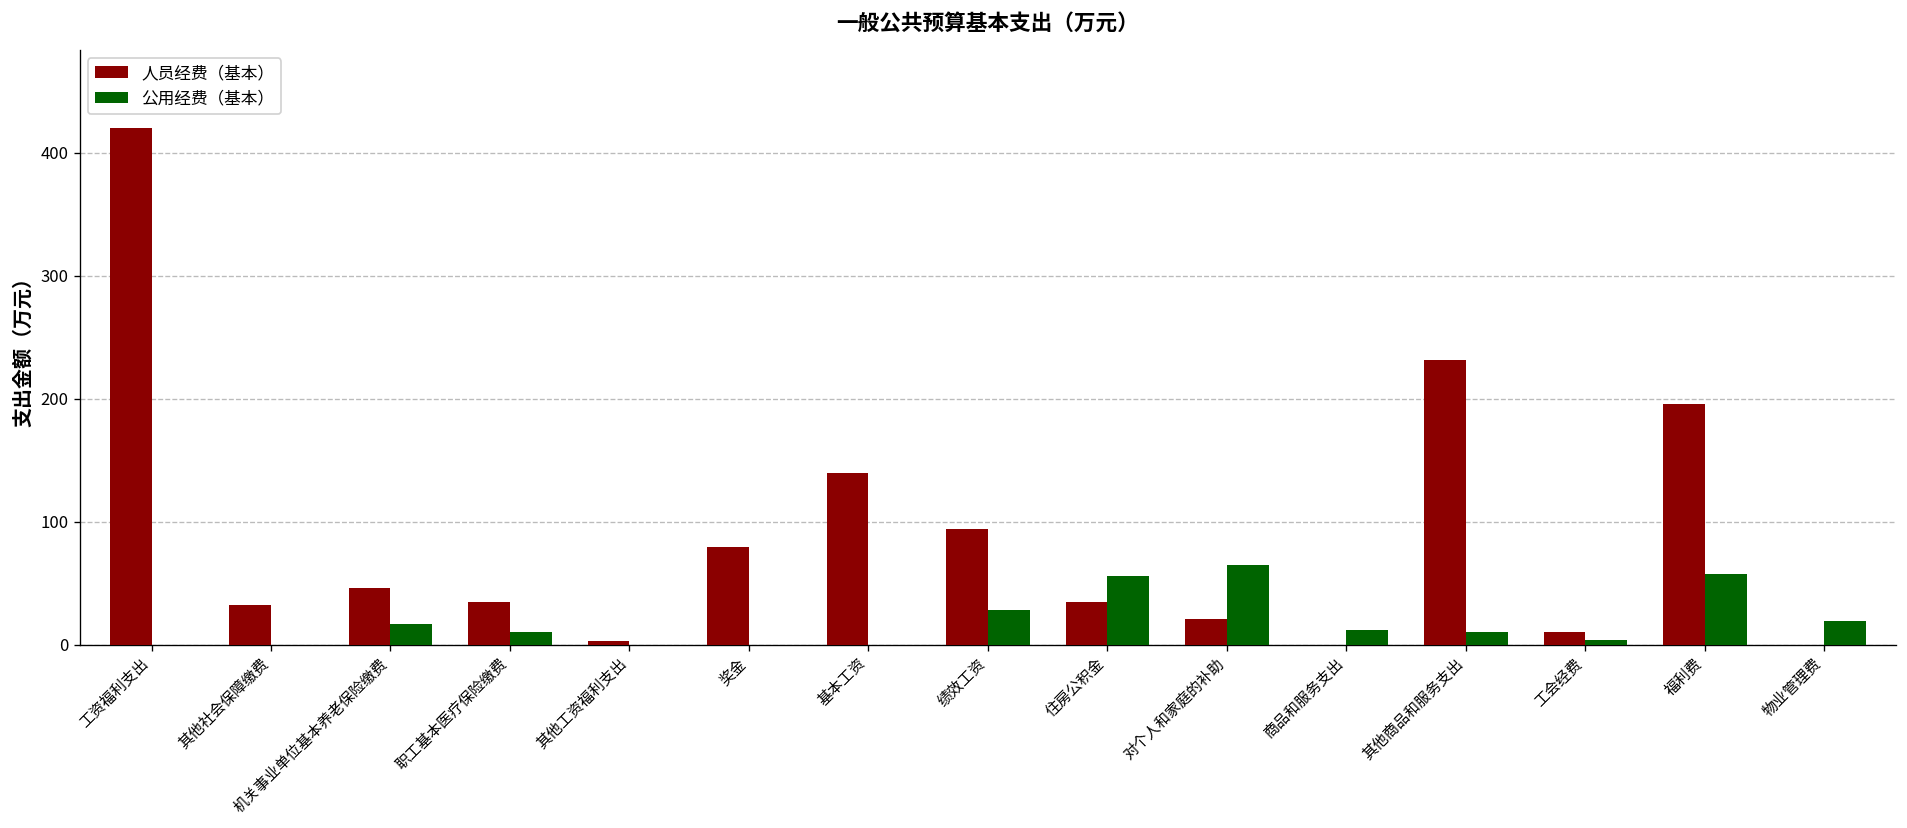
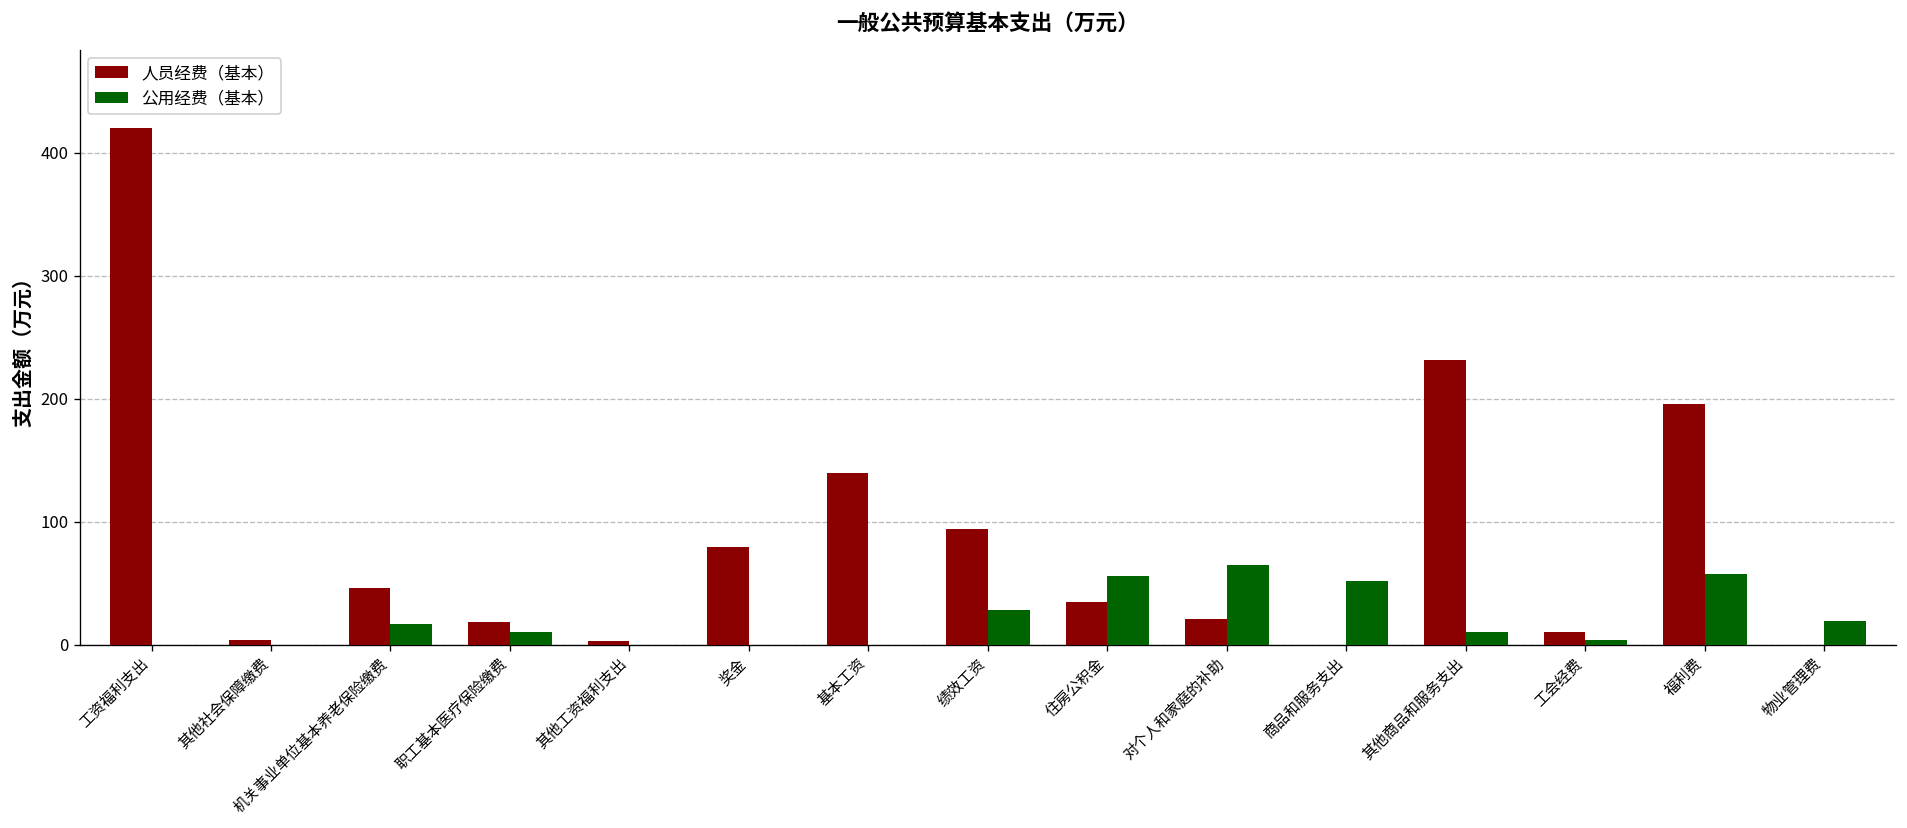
  {
    "人员经费（基本）": {
      "工资福利支出": 421,
-     "其他社会保障缴费": 33,
+     "其他社会保障缴费": 4,
      "机关事业单位基本养老保险缴费": 46,
-     "职工基本医疗保险缴费": 35,
+     "职工基本医疗保险缴费": 19,
      "其他工资福利支出": 3,
      "奖金": 80,
      "基本工资": 140,
      "绩效工资": 94,
      "住房公积金": 35,
      "对个人和家庭的补助": 21,
      "商品和服务支出": 0,
      "其他商品和服务支出": 231,
      "工会经费": 10,
      "福利费": 196,
      "物业管理费": 0
    },
    "公用经费（基本）": {
      "工资福利支出": 0,
      "其他社会保障缴费": 0,
      "机关事业单位基本养老保险缴费": 17,
      "职工基本医疗保险缴费": 10,
      "其他工资福利支出": 0,
      "奖金": 0,
      "基本工资": 0,
      "绩效工资": 29,
      "住房公积金": 56,
      "对个人和家庭的补助": 65,
-     "商品和服务支出": 12,
+     "商品和服务支出": 52,
      "其他商品和服务支出": 10,
      "工会经费": 4,
      "福利费": 58,
      "物业管理费": 19
    }
  }
